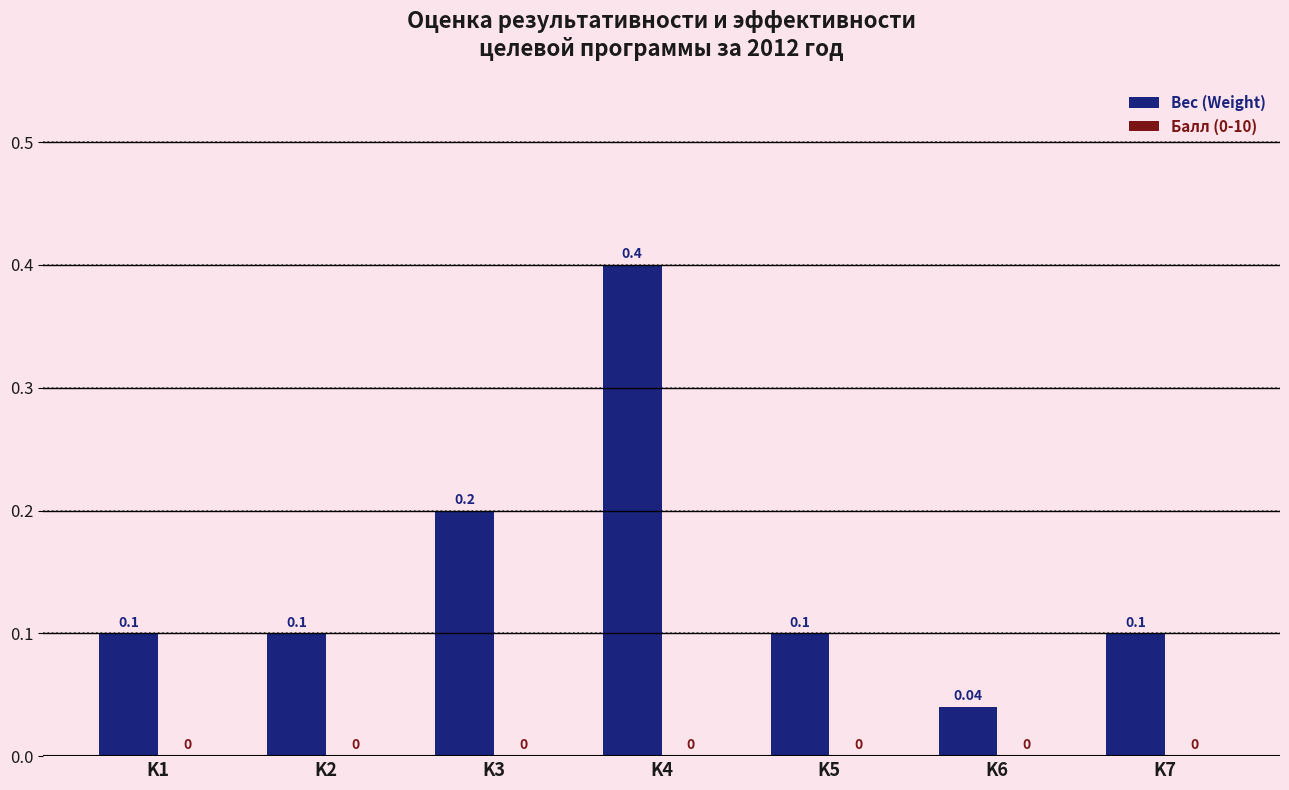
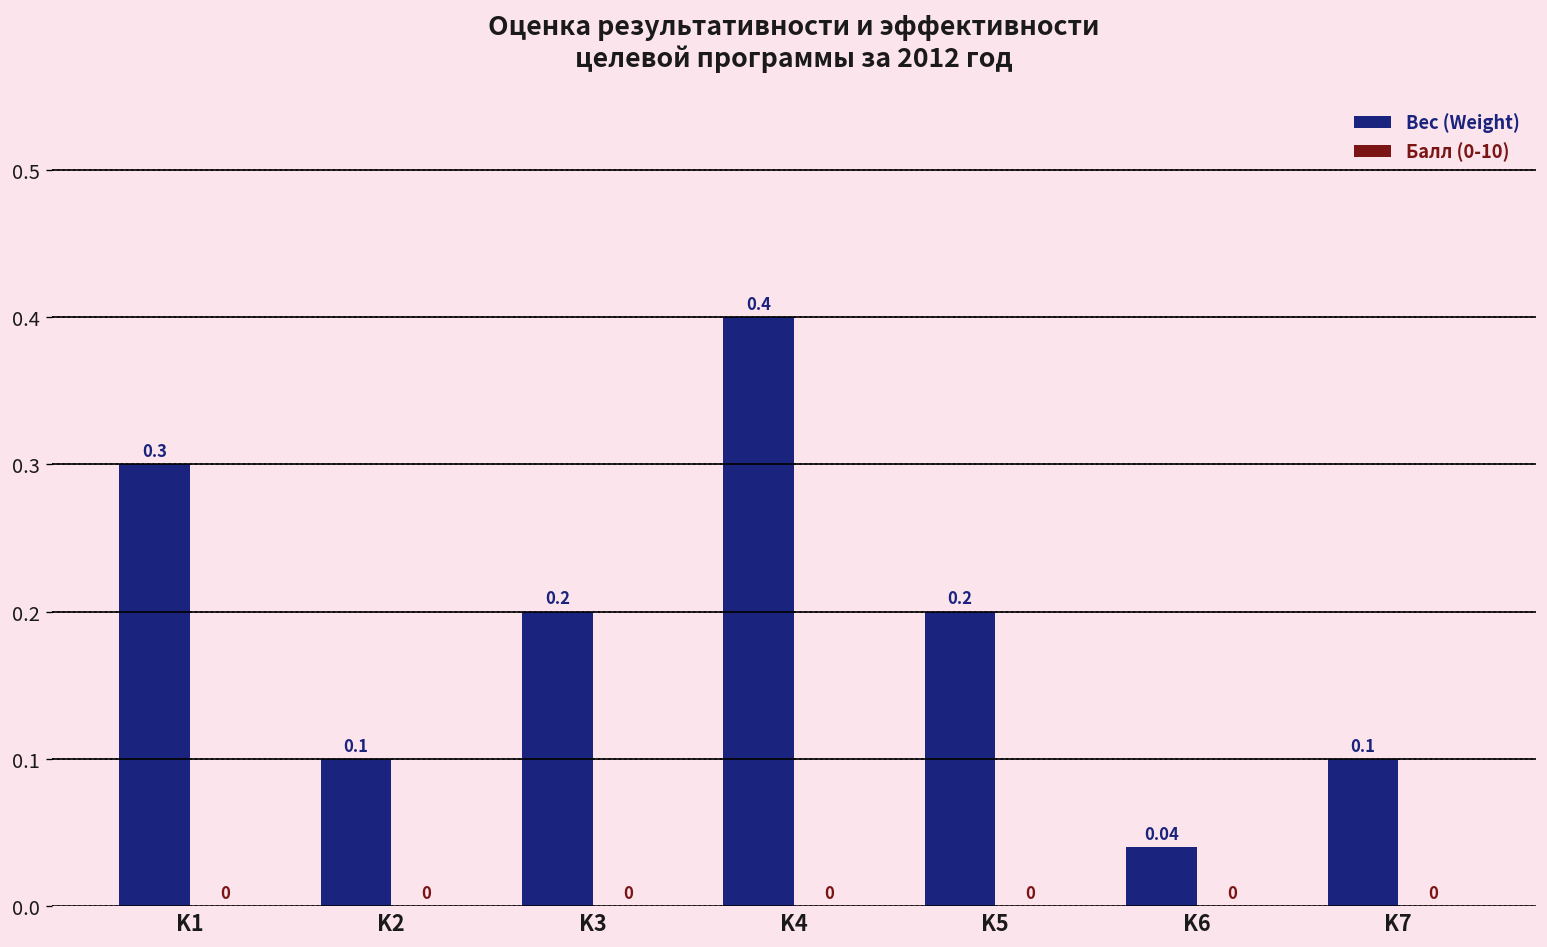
  {
    "Вес (Weight)": {
-     "K1": 0.1,
+     "K1": 0.3,
      "K2": 0.1,
      "K3": 0.2,
      "K4": 0.4,
-     "K5": 0.1,
+     "K5": 0.2,
      "K6": 0.04,
      "K7": 0.1
    },
    "Балл (0-10)": {
      "K1": 0,
      "K2": 0,
      "K3": 0,
      "K4": 0,
      "K5": 0,
      "K6": 0,
      "K7": 0
    }
  }
